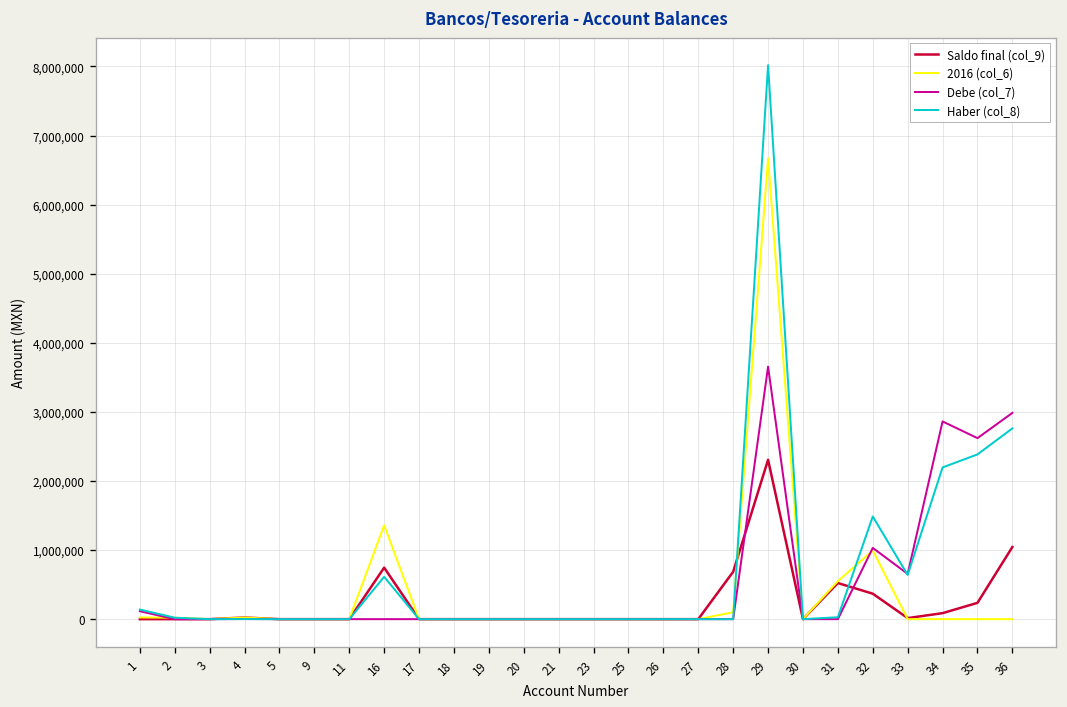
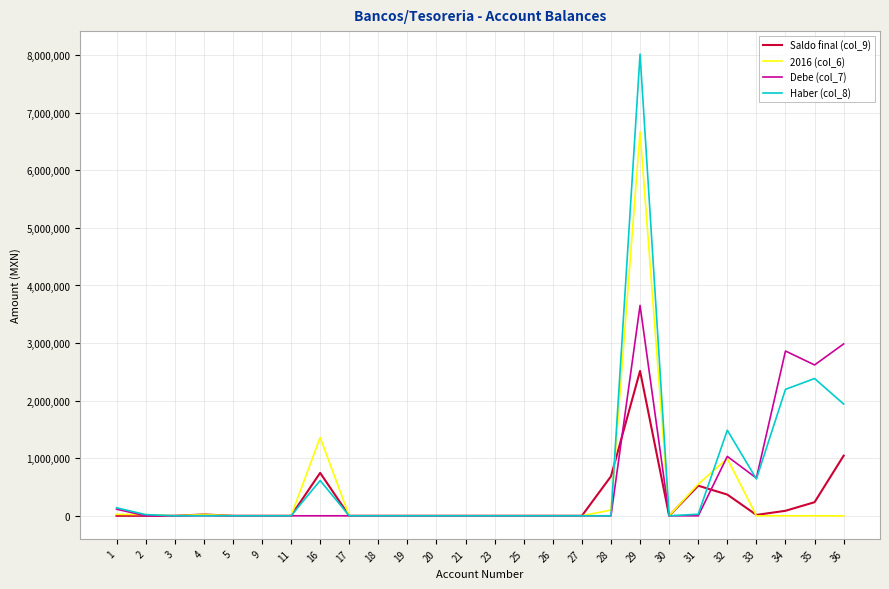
  {
    "Saldo final (col_9)": {
      "16": "700,000",
      "28": "700,000",
-     "29": "2,300,000",
+     "29": "2,500,000",
      "32": "400,000",
      "34": "100,000",
      "35": "200,000",
      "36": "1,000,000"
    },
    "2016 (col_6)": {
      "16": "1,400,000",
      "28": "100,000",
      "29": "6,700,000",
      "34": "0",
      "35": "0",
      "36": "0"
    },
    "Debe (col_7)": {
      "16": "0",
      "29": "3,700,000",
      "34": "2,900,000",
      "35": "2,600,000",
      "36": "3,000,000"
    },
    "Haber (col_8)": {
      "16": "600,000",
      "29": "8,000,000",
      "32": "1,500,000",
      "34": "2,200,000",
      "35": "2,400,000",
-     "36": "2,800,000"
+     "36": "1,900,000"
    }
  }
